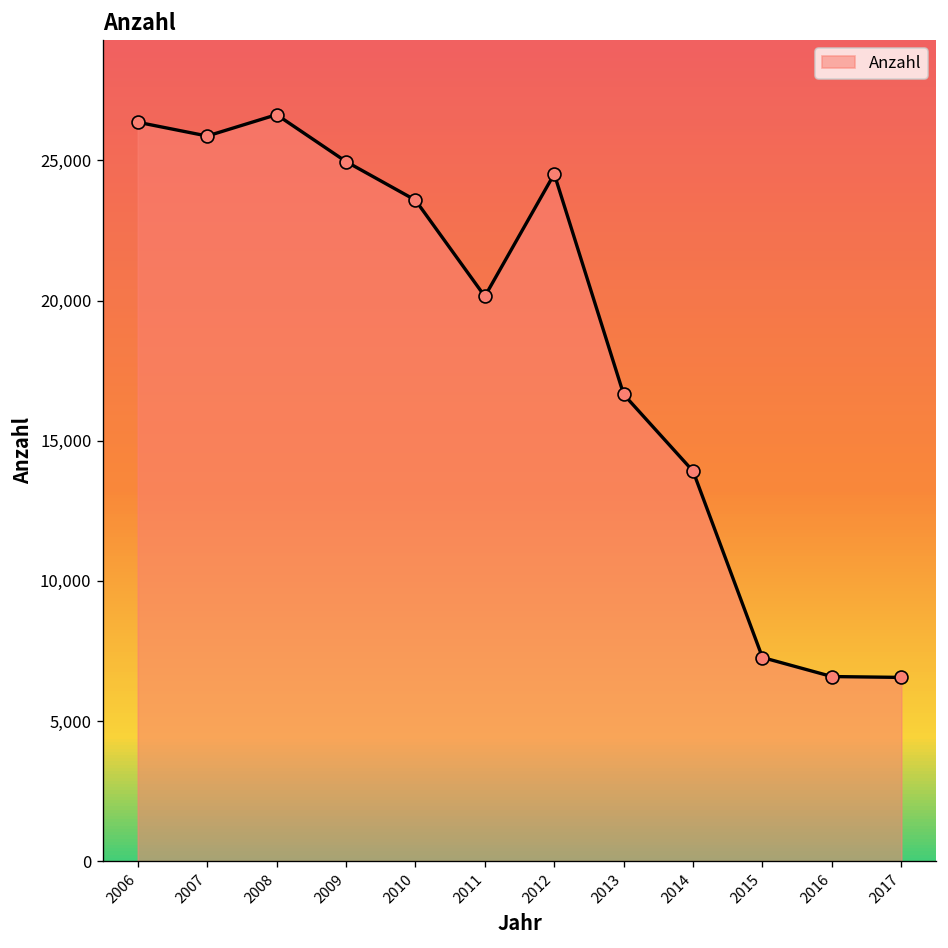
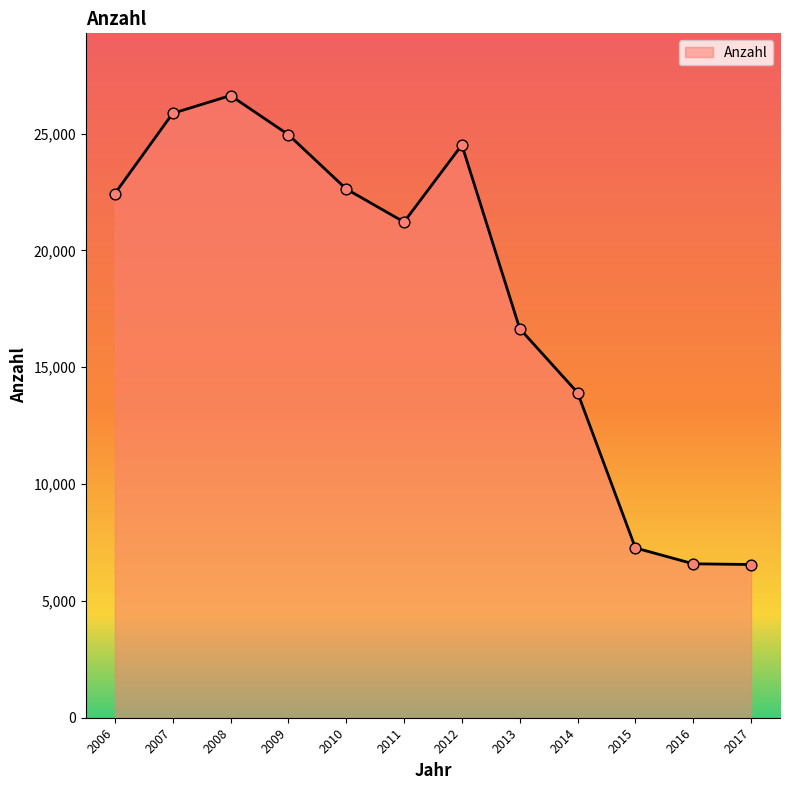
  {
-   "2006": "26,400",
+   "2006": "22,400",
    "2007": "25,900",
    "2008": "26,600",
    "2009": "25,000",
-   "2010": "23,600",
-   "2011": "20,100",
+   "2010": "22,600",
+   "2011": "21,200",
    "2012": "24,500",
    "2013": "16,700",
    "2014": "13,900",
    "2015": "7,300",
    "2016": "6,600",
    "2017": "6,600"
  }
